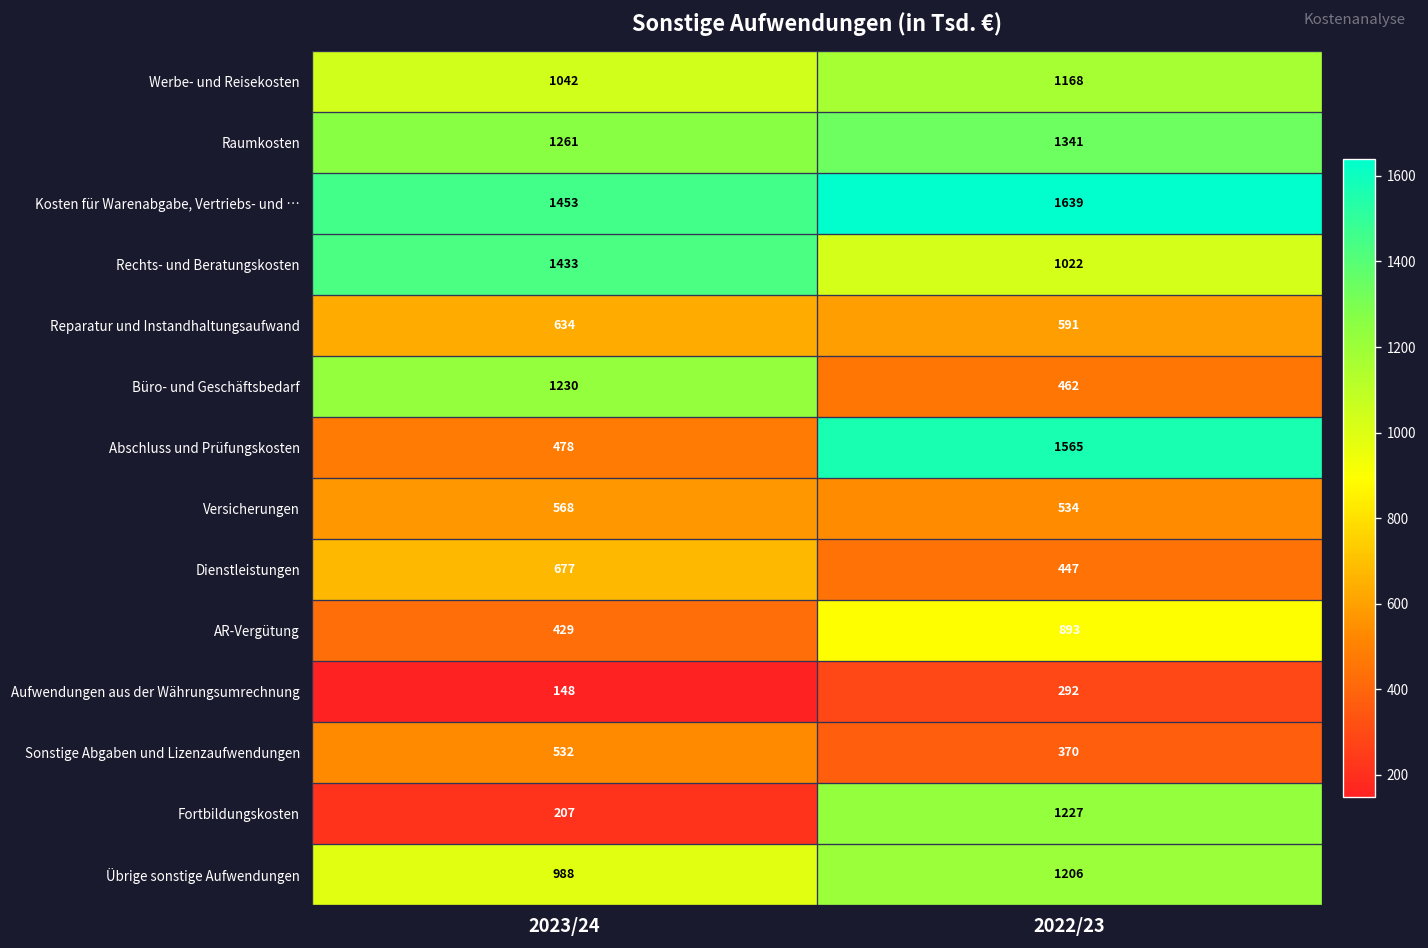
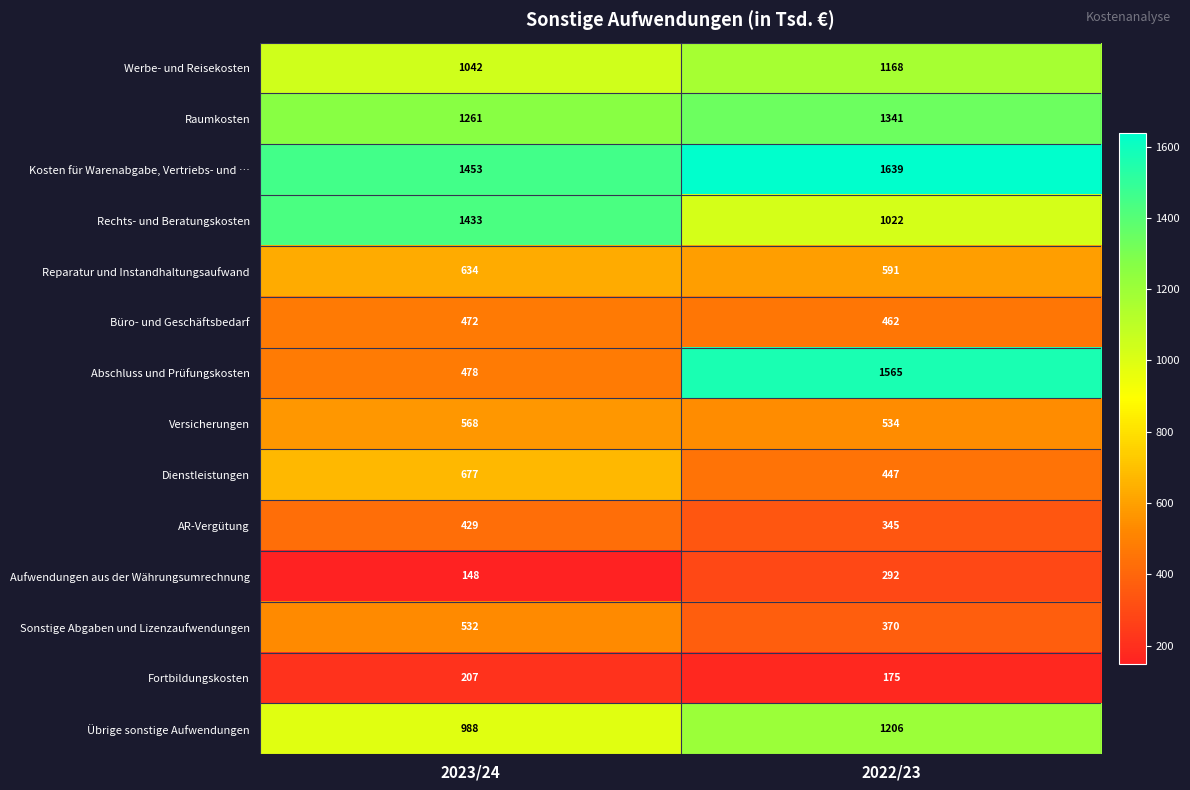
  {
    "Werbe- und Reisekosten": {
      "2023/24": 1042,
      "2022/23": 1168
    },
    "Raumkosten": {
      "2023/24": 1261,
      "2022/23": 1341
    },
    "Kosten für Warenabgabe, Vertriebs- und …": {
      "2023/24": 1453,
      "2022/23": 1639
    },
    "Rechts- und Beratungskosten": {
      "2023/24": 1433,
      "2022/23": 1022
    },
    "Reparatur und Instandhaltungsaufwand": {
      "2023/24": 634,
      "2022/23": 591
    },
    "Büro- und Geschäftsbedarf": {
-     "2023/24": 1230,
+     "2023/24": 472,
      "2022/23": 462
    },
    "Abschluss und Prüfungskosten": {
      "2023/24": 478,
      "2022/23": 1565
    },
    "Versicherungen": {
      "2023/24": 568,
      "2022/23": 534
    },
    "Dienstleistungen": {
      "2023/24": 677,
      "2022/23": 447
    },
    "AR-Vergütung": {
      "2023/24": 429,
-     "2022/23": 893
+     "2022/23": 345
    },
    "Aufwendungen aus der Währungsumrechnung": {
      "2023/24": 148,
      "2022/23": 292
    },
    "Sonstige Abgaben und Lizenzaufwendungen": {
      "2023/24": 532,
      "2022/23": 370
    },
    "Fortbildungskosten": {
      "2023/24": 207,
-     "2022/23": 1227
+     "2022/23": 175
    },
    "Übrige sonstige Aufwendungen": {
      "2023/24": 988,
      "2022/23": 1206
    }
  }
